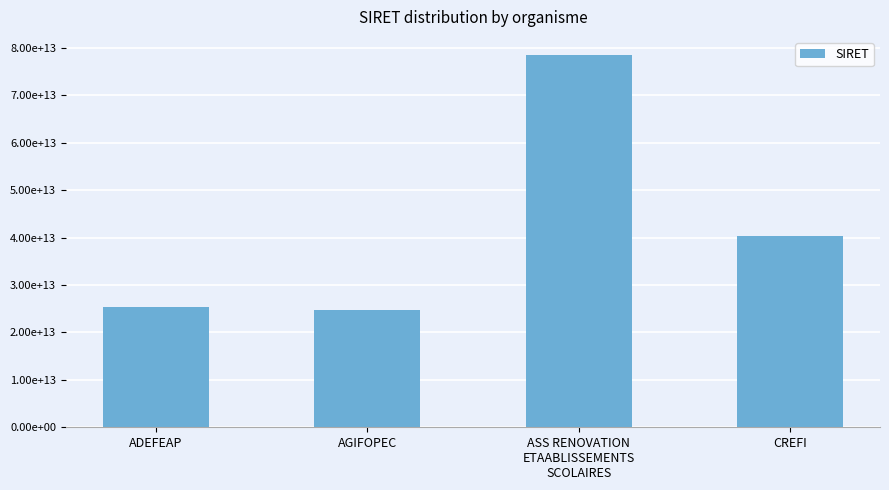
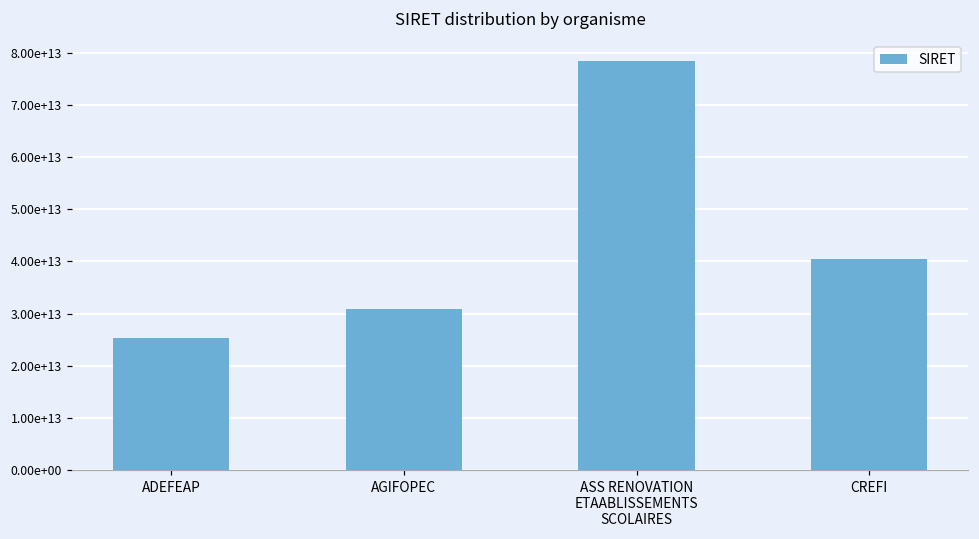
  {
    "ADEFEAP": 25000000000000,
-   "AGIFOPEC": 25000000000000,
+   "AGIFOPEC": 31000000000000,
    "ASS RENOVATION ETAABLISSEMENTS SCOLAIRES": 78000000000000,
    "CREFI": 40000000000000
  }
